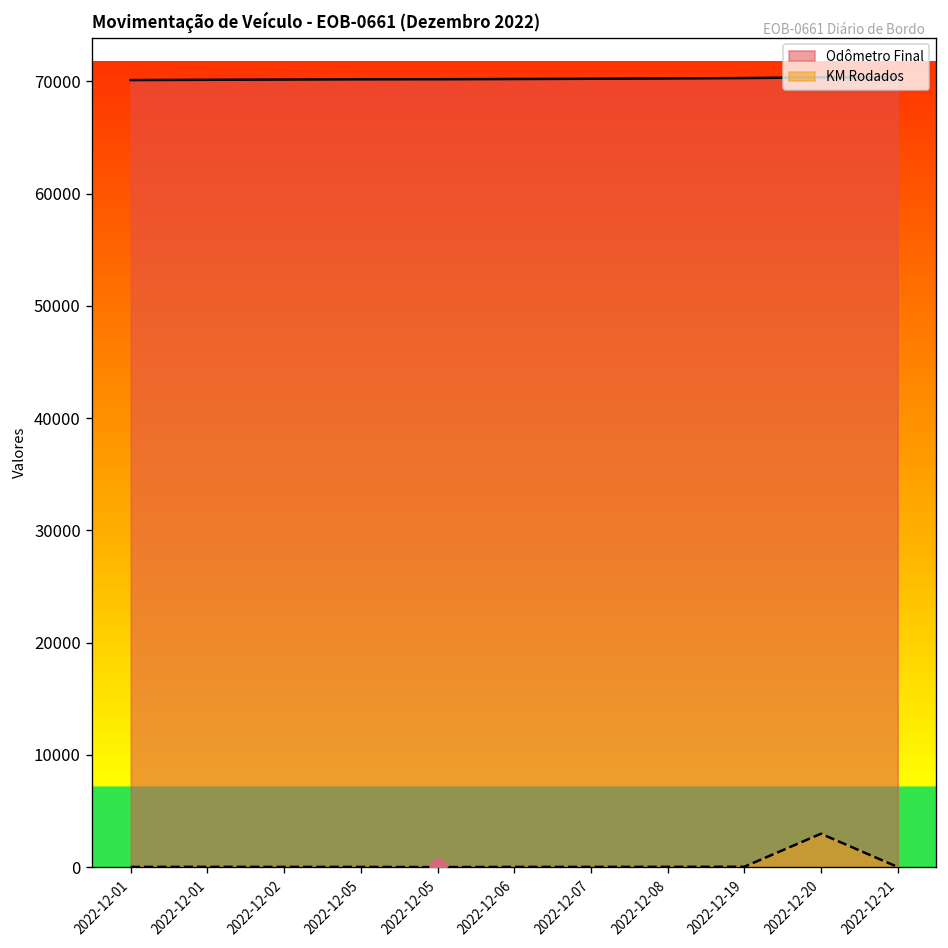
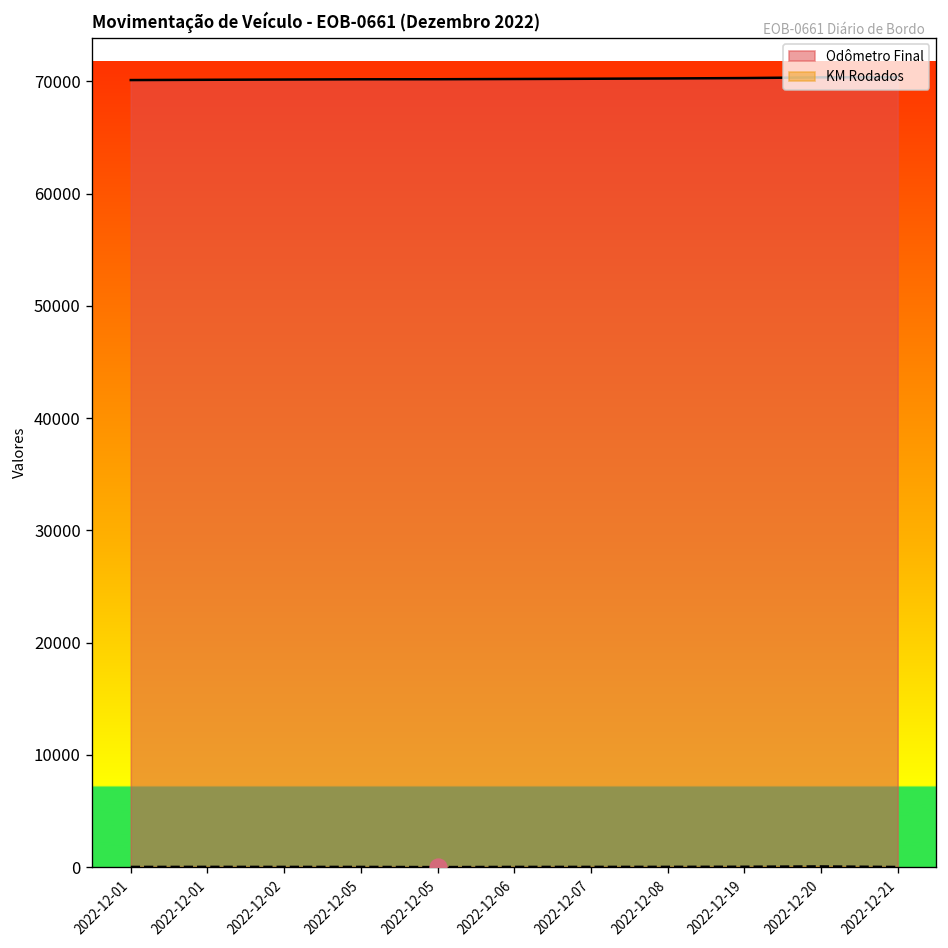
  {
    "KM Rodados": {
      "2022-12-02": 0,
      "2022-12-06": 0,
      "2022-12-07": 0,
      "2022-12-08": 0,
      "2022-12-19": 0,
-     "2022-12-20": 3000,
+     "2022-12-20": 0,
      "2022-12-21": 0
    }
  }
